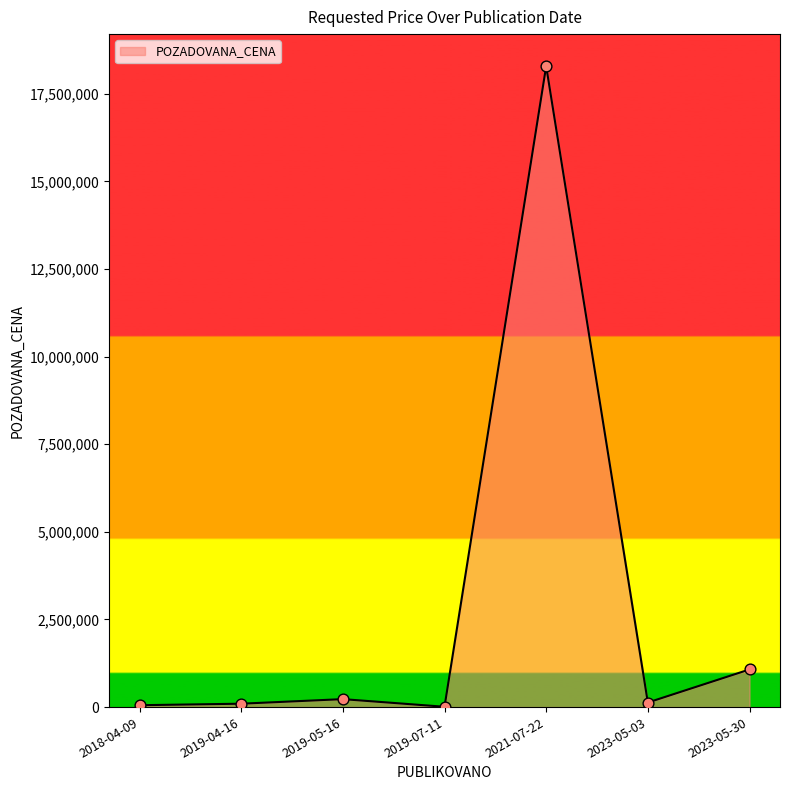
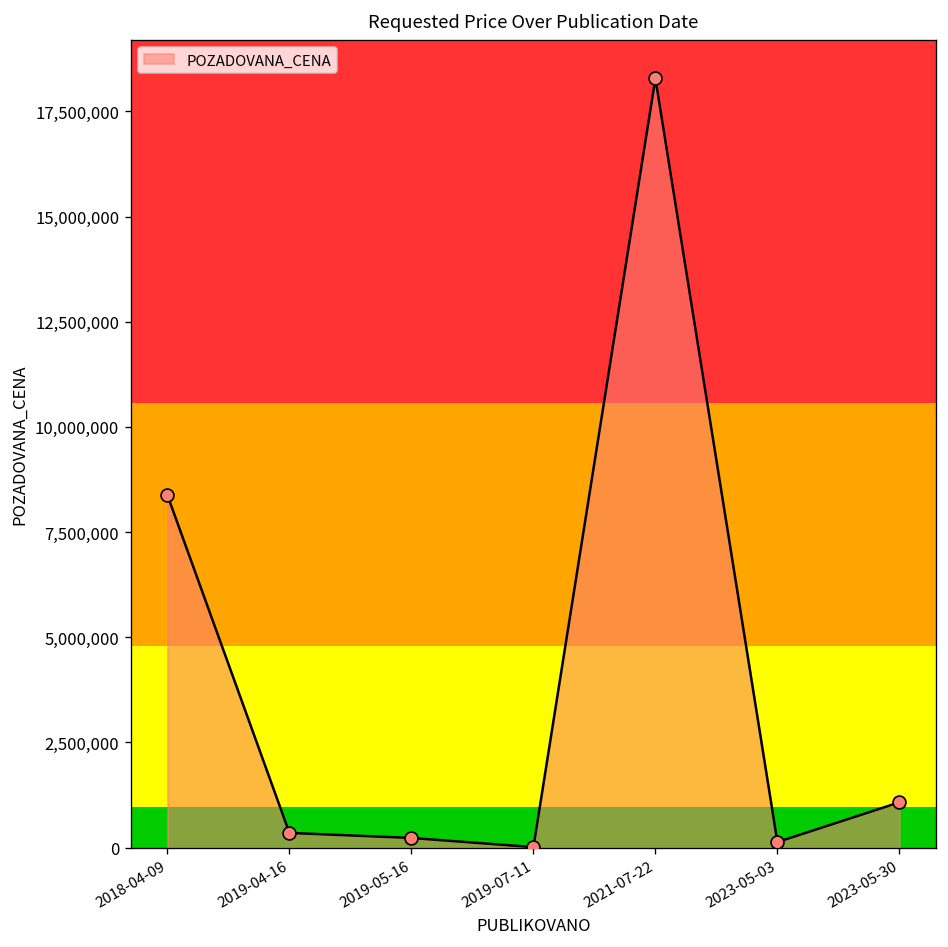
  {
-   "2018-04-09": "100,000",
-   "2019-04-16": "100,000",
+   "2018-04-09": "8,400,000",
+   "2019-04-16": "300,000",
    "2019-05-16": "200,000",
    "2019-07-11": "0",
    "2021-07-22": "18,300,000",
    "2023-05-03": "100,000",
    "2023-05-30": "1,100,000"
  }
